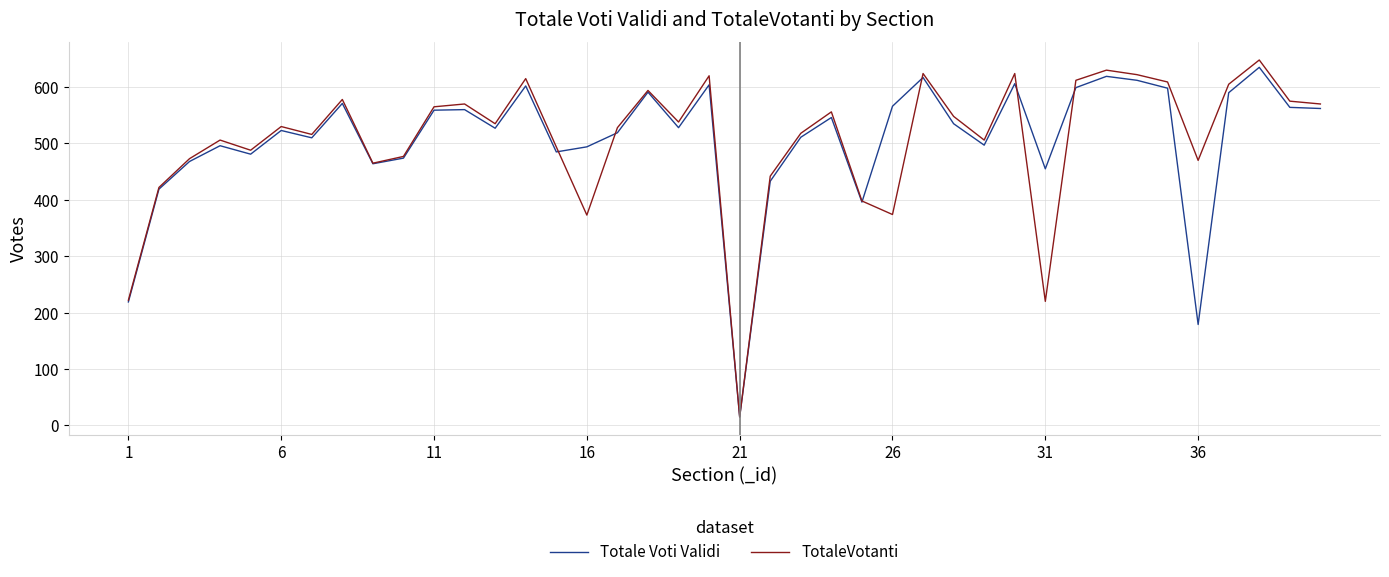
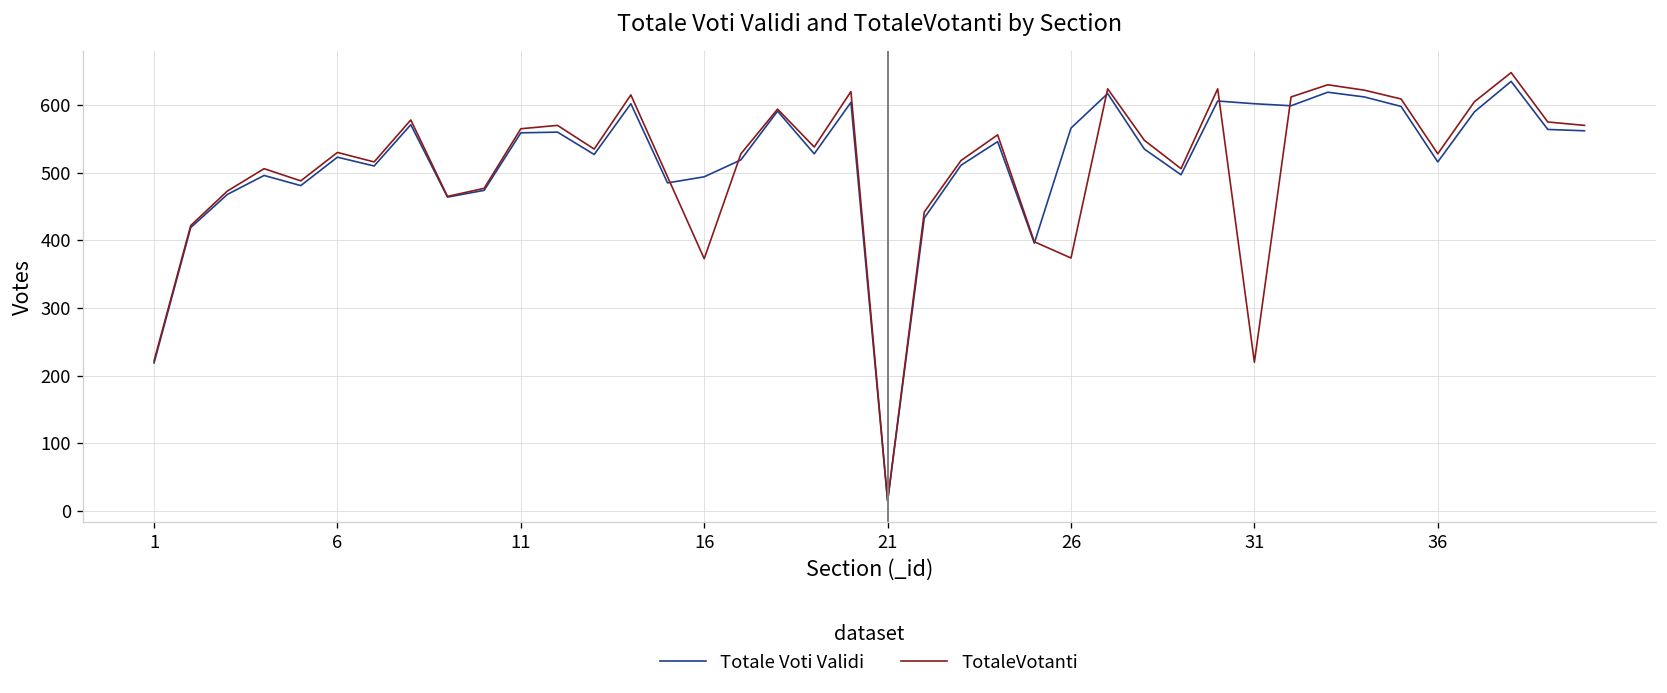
  {
    "Totale Voti Validi": {
      "6": 520,
      "11": 560,
      "16": 490,
      "26": 570,
-     "31": 460,
-     "36": 180
+     "31": 600,
+     "36": 520
    },
    "TotaleVotanti": {
      "6": 530,
      "11": 570,
      "16": 370,
      "26": 370,
      "31": 220,
-     "36": 470
+     "36": 530
    }
  }
